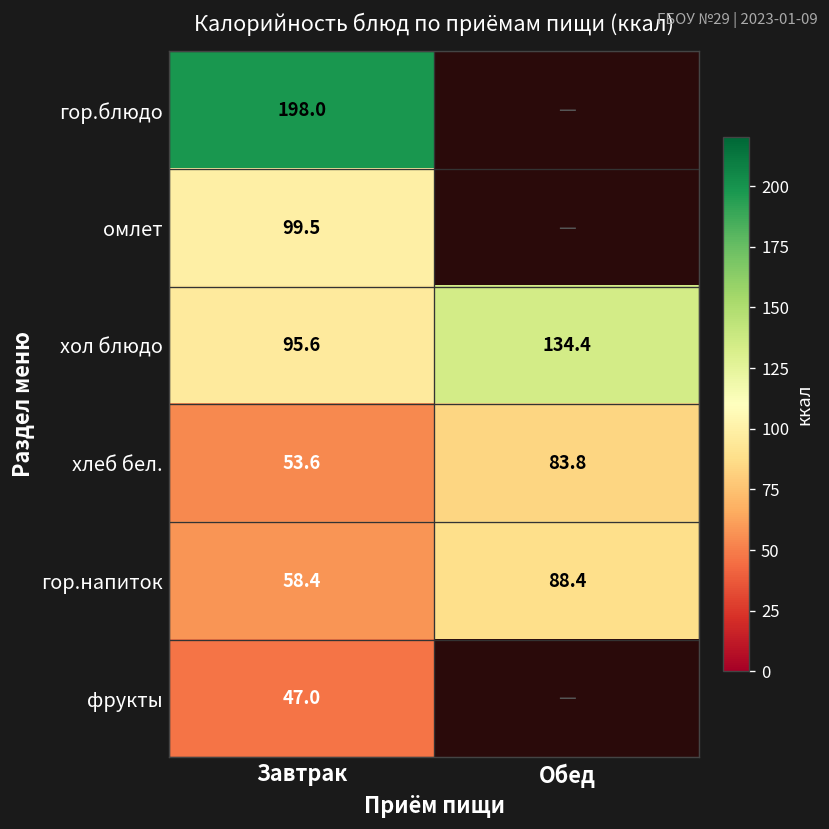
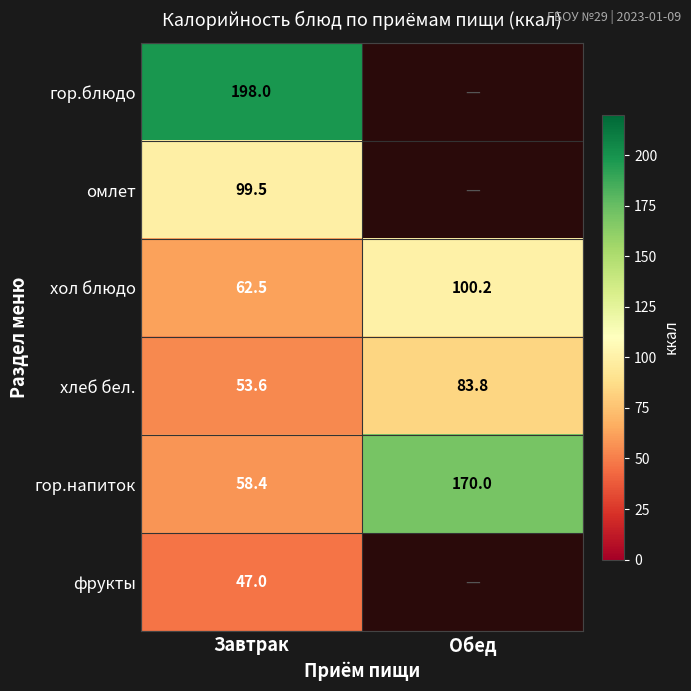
  {
    "гор.блюдо": {
      "Завтрак": 198.0
    },
    "омлет": {
      "Завтрак": 99.5
    },
    "хол блюдо": {
-     "Завтрак": 95.6,
-     "Обед": 134.4
+     "Завтрак": 62.5,
+     "Обед": 100.2
    },
    "хлеб бел.": {
      "Завтрак": 53.6,
      "Обед": 83.8
    },
    "гор.напиток": {
      "Завтрак": 58.4,
-     "Обед": 88.4
+     "Обед": 170.0
    },
    "фрукты": {
      "Завтрак": 47.0
    }
  }
